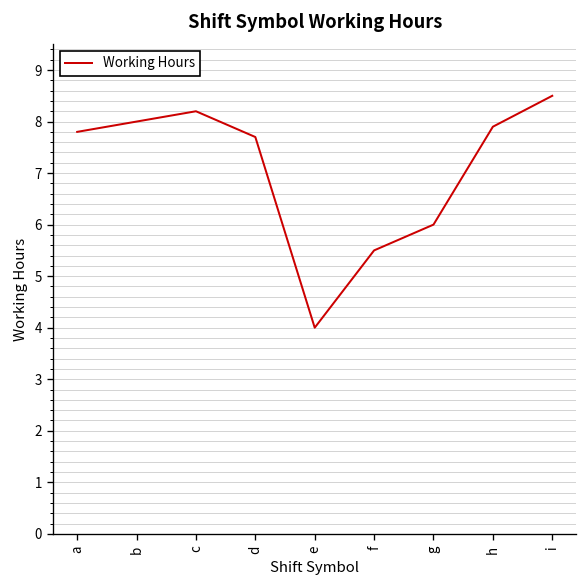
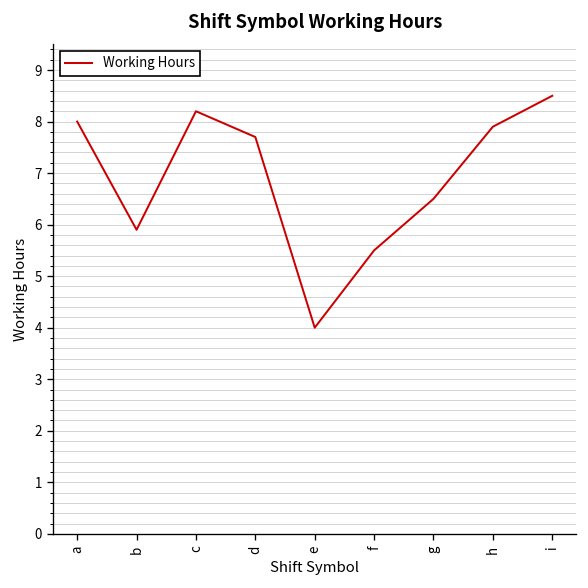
  {
-   "a": 7.8,
-   "b": 8.0,
+   "a": 8.0,
+   "b": 5.9,
    "c": 8.2,
    "d": 7.7,
    "e": 4.0,
    "f": 5.5,
-   "g": 6.0,
+   "g": 6.5,
    "h": 7.9,
    "i": 8.5
  }
